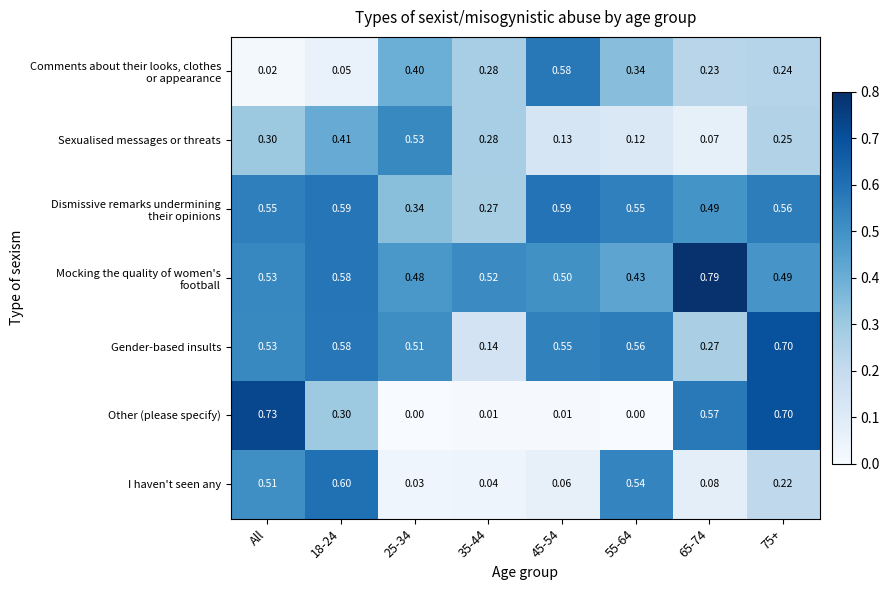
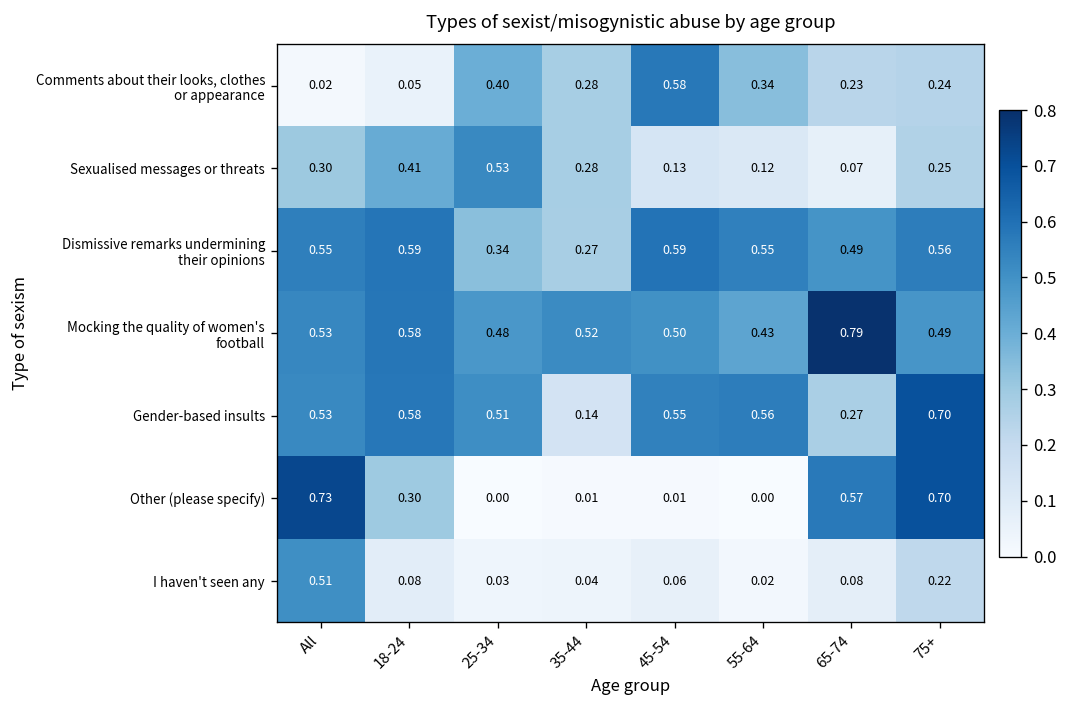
  {
    "Comments about their looks, clothes or appearance": {
      "All": 0.02,
      "18-24": 0.05,
      "25-34": 0.40,
      "35-44": 0.28,
      "45-54": 0.58,
      "55-64": 0.34,
      "65-74": 0.23,
      "75+": 0.24
    },
    "Sexualised messages or threats": {
      "All": 0.30,
      "18-24": 0.41,
      "25-34": 0.53,
      "35-44": 0.28,
      "45-54": 0.13,
      "55-64": 0.12,
      "65-74": 0.07,
      "75+": 0.25
    },
    "Dismissive remarks undermining their opinions": {
      "All": 0.55,
      "18-24": 0.59,
      "25-34": 0.34,
      "35-44": 0.27,
      "45-54": 0.59,
      "55-64": 0.55,
      "65-74": 0.49,
      "75+": 0.56
    },
    "Mocking the quality of women's football": {
      "All": 0.53,
      "18-24": 0.58,
      "25-34": 0.48,
      "35-44": 0.52,
      "45-54": 0.50,
      "55-64": 0.43,
      "65-74": 0.79,
      "75+": 0.49
    },
    "Gender-based insults": {
      "All": 0.53,
      "18-24": 0.58,
      "25-34": 0.51,
      "35-44": 0.14,
      "45-54": 0.55,
      "55-64": 0.56,
      "65-74": 0.27,
      "75+": 0.70
    },
    "Other (please specify)": {
      "All": 0.73,
      "18-24": 0.30,
      "25-34": 0.00,
      "35-44": 0.01,
      "45-54": 0.01,
      "55-64": 0.00,
      "65-74": 0.57,
      "75+": 0.70
    },
    "I haven't seen any": {
      "All": 0.51,
-     "18-24": 0.60,
+     "18-24": 0.08,
      "25-34": 0.03,
      "35-44": 0.04,
      "45-54": 0.06,
-     "55-64": 0.54,
+     "55-64": 0.02,
      "65-74": 0.08,
      "75+": 0.22
    }
  }
